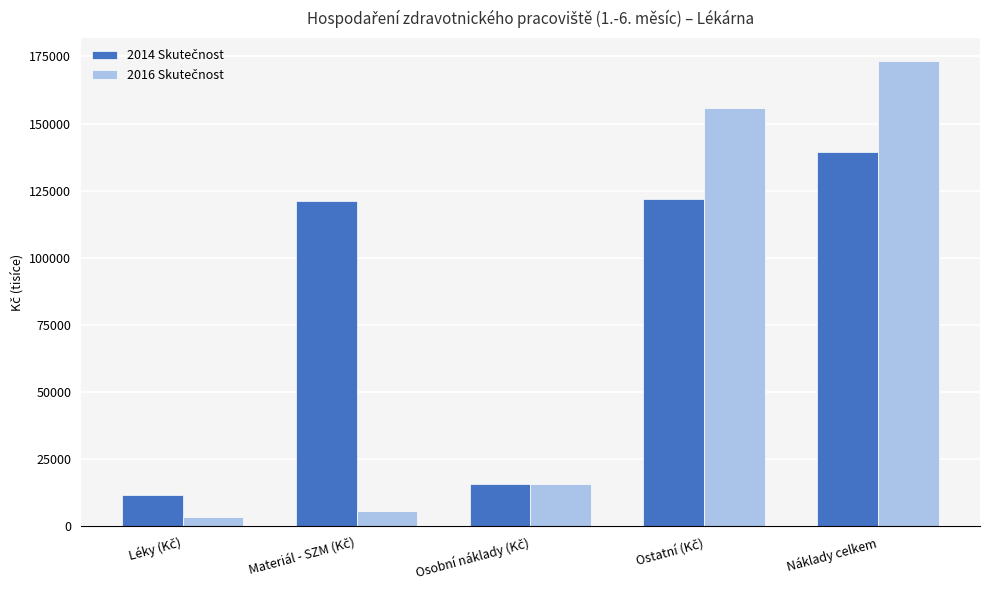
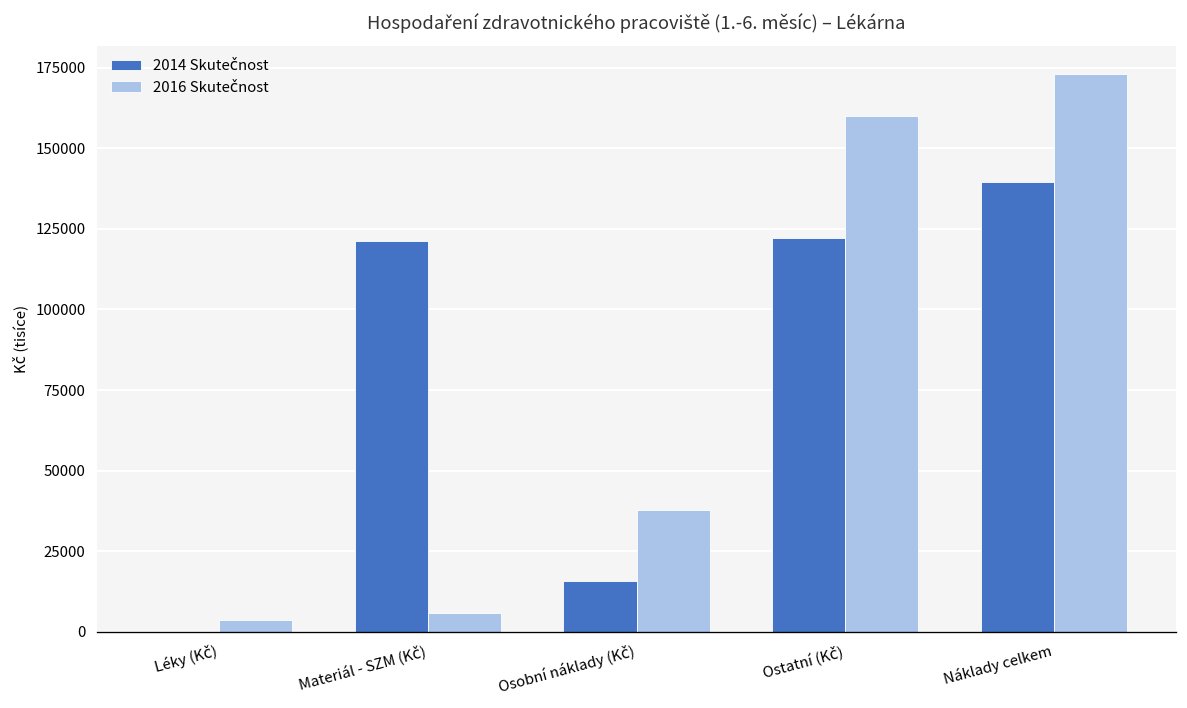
  {
    "2014 Skutečnost": {
-     "Léky (Kč)": 12000,
+     "Léky (Kč)": 0,
      "Materiál - SZM (Kč)": 121000,
      "Osobní náklady (Kč)": 16000,
      "Ostatní (Kč)": 122000,
      "Náklady celkem": 139000
    },
    "2016 Skutečnost": {
      "Léky (Kč)": 4000,
      "Materiál - SZM (Kč)": 6000,
-     "Osobní náklady (Kč)": 16000,
-     "Ostatní (Kč)": 156000,
+     "Osobní náklady (Kč)": 38000,
+     "Ostatní (Kč)": 160000,
      "Náklady celkem": 173000
    }
  }
